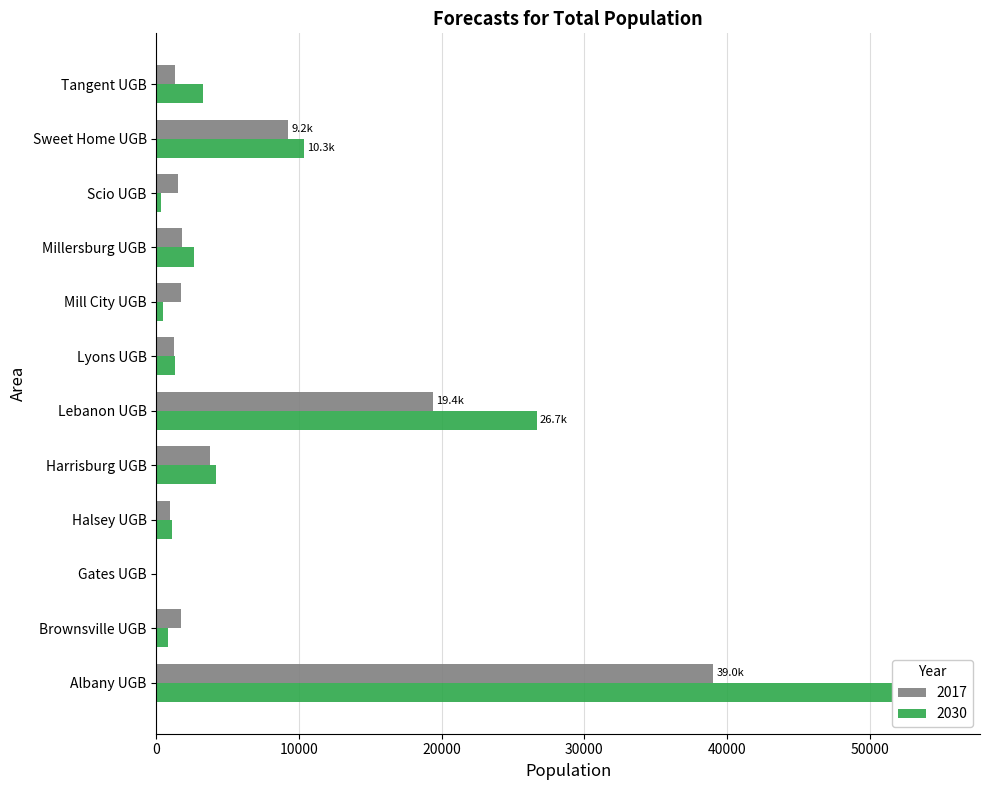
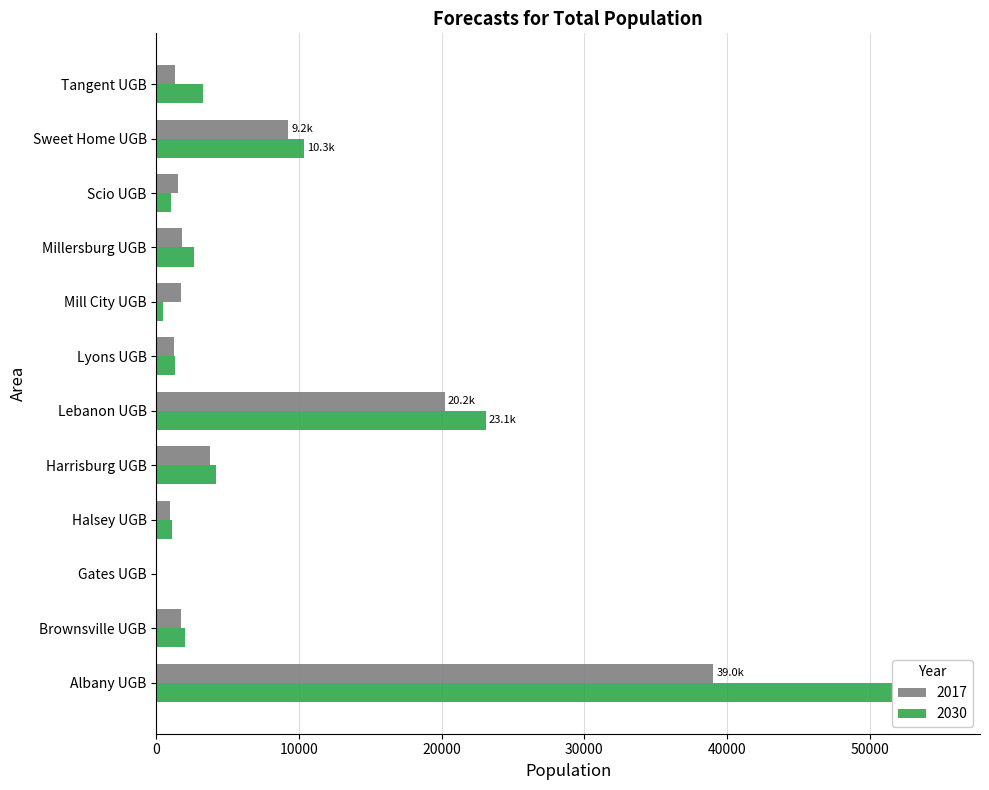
  {
    "2017": {
      "Sweet Home UGB": "9.2k",
-     "Lebanon UGB": "19.4k",
+     "Lebanon UGB": "20.2k",
      "Albany UGB": "39.0k"
    },
    "2030": {
      "Sweet Home UGB": "10.3k",
-     "Scio UGB": "300",
-     "Lebanon UGB": "26.7k",
-     "Brownsville UGB": "800"
+     "Scio UGB": "1000",
+     "Lebanon UGB": "23.1k",
+     "Brownsville UGB": "2000"
    }
  }
